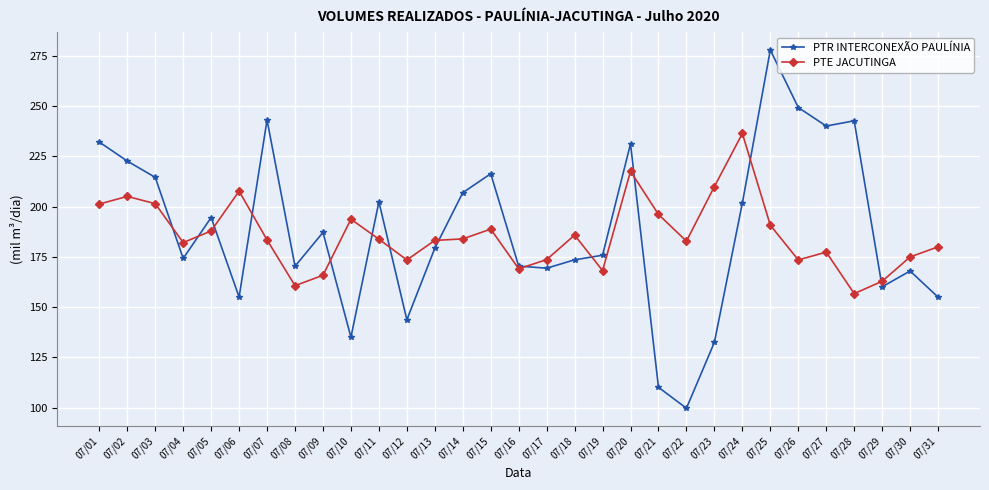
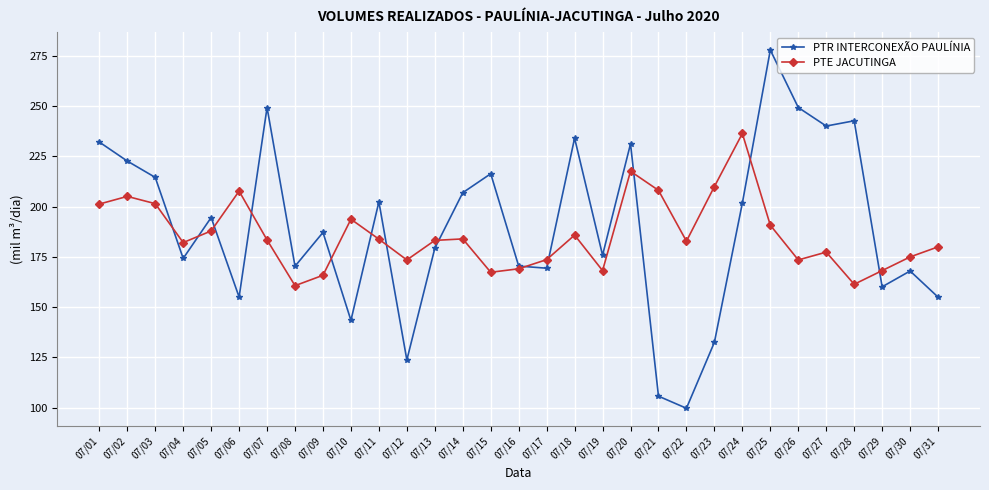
  {
    "PTR INTERCONEXÃO PAULÍNIA": {
      "07/01": 232,
      "07/02": 223,
      "07/03": 215,
      "07/04": 174,
      "07/05": 195,
      "07/06": 155,
-     "07/07": 243,
+     "07/07": 249,
      "07/08": 170,
      "07/09": 187,
-     "07/10": 135,
+     "07/10": 143,
      "07/11": 202,
-     "07/12": 144,
+     "07/12": 124,
      "07/13": 179,
      "07/14": 207,
      "07/15": 216,
      "07/16": 170,
      "07/17": 169,
-     "07/18": 174,
+     "07/18": 234,
      "07/19": 176,
      "07/20": 231,
-     "07/21": 110,
+     "07/21": 106,
      "07/22": 100,
      "07/23": 133,
      "07/24": 202,
      "07/25": 278,
      "07/26": 249,
      "07/27": 240,
      "07/28": 243,
      "07/29": 160,
      "07/30": 168,
      "07/31": 155
    },
    "PTE JACUTINGA": {
      "07/01": 201,
      "07/02": 205,
      "07/03": 201,
      "07/04": 182,
      "07/05": 188,
      "07/06": 208,
      "07/07": 183,
      "07/08": 161,
      "07/09": 166,
      "07/10": 194,
      "07/11": 184,
      "07/12": 174,
      "07/13": 183,
      "07/14": 184,
-     "07/15": 189,
+     "07/15": 167,
      "07/16": 169,
      "07/17": 174,
      "07/18": 186,
      "07/19": 168,
      "07/20": 218,
-     "07/21": 196,
+     "07/21": 208,
      "07/22": 183,
      "07/23": 210,
      "07/24": 236,
      "07/25": 191,
      "07/26": 174,
      "07/27": 177,
-     "07/28": 157,
-     "07/29": 163,
+     "07/28": 161,
+     "07/29": 168,
      "07/30": 175,
      "07/31": 180
    }
  }
